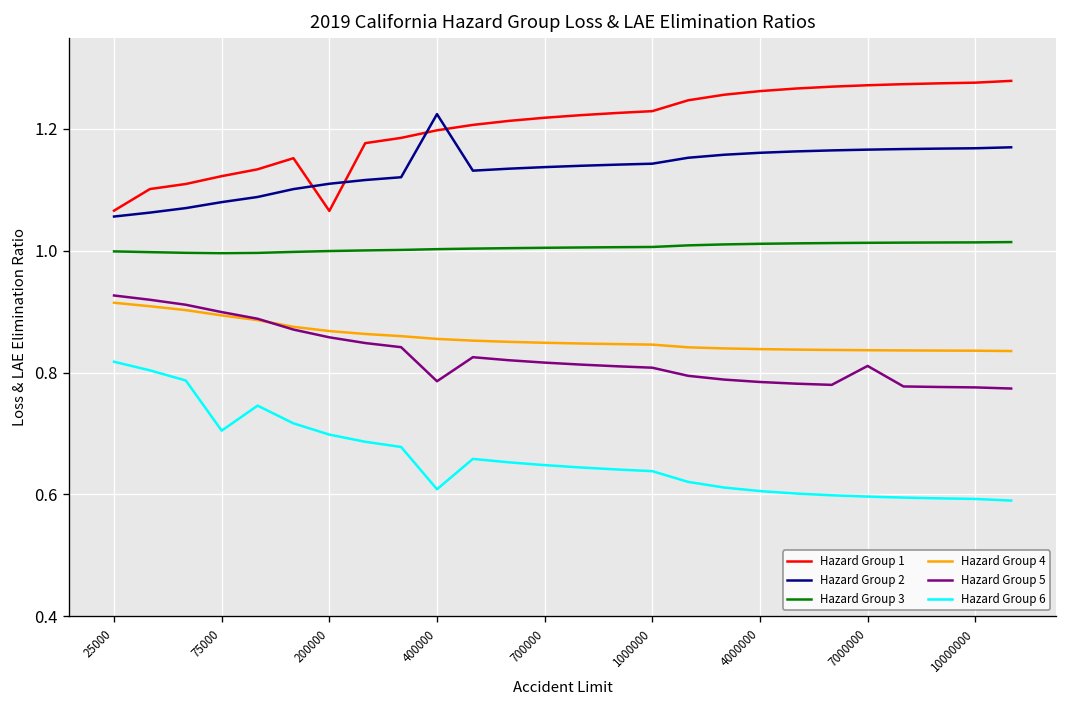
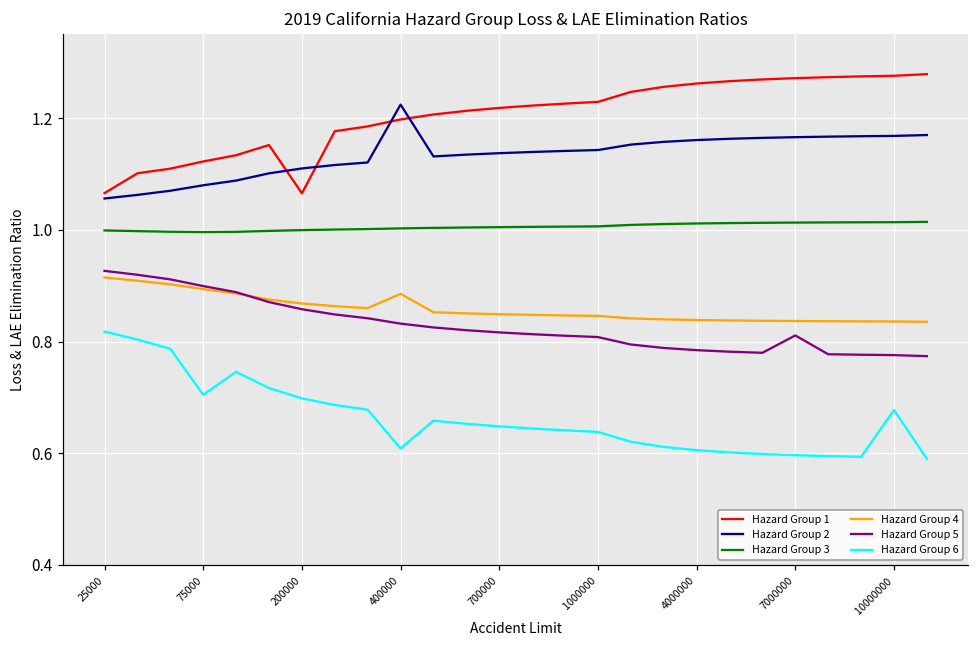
  {
    "Hazard Group 1": {
      "25000": 1.07,
      "75000": 1.12,
      "200000": 1.07,
      "400000": 1.20,
      "700000": 1.22,
      "1000000": 1.23,
      "4000000": 1.26,
      "7000000": 1.27,
      "10000000": 1.28
    },
    "Hazard Group 2": {
      "25000": 1.06,
      "75000": 1.08,
      "200000": 1.11,
      "400000": 1.22,
      "700000": 1.14,
      "1000000": 1.14,
      "4000000": 1.16,
      "7000000": 1.17,
      "10000000": 1.17
    },
    "Hazard Group 3": {
      "25000": 1.00,
      "75000": 1.00,
      "200000": 1.00,
      "400000": 1.00,
      "700000": 1.00,
      "1000000": 1.01,
      "4000000": 1.01,
      "7000000": 1.01,
      "10000000": 1.01
    },
    "Hazard Group 4": {
      "25000": 0.91,
      "75000": 0.89,
      "200000": 0.87,
-     "400000": 0.86,
+     "400000": 0.89,
      "700000": 0.85,
      "1000000": 0.85,
      "4000000": 0.84,
      "7000000": 0.84,
      "10000000": 0.84
    },
    "Hazard Group 5": {
      "25000": 0.93,
      "75000": 0.90,
      "200000": 0.86,
-     "400000": 0.79,
+     "400000": 0.83,
      "700000": 0.82,
      "1000000": 0.81,
      "4000000": 0.78,
      "7000000": 0.81,
      "10000000": 0.78
    },
    "Hazard Group 6": {
      "25000": 0.82,
      "75000": 0.70,
      "200000": 0.70,
      "400000": 0.61,
      "700000": 0.65,
      "1000000": 0.64,
      "4000000": 0.61,
      "7000000": 0.60,
-     "10000000": 0.59
+     "10000000": 0.68
    }
  }
